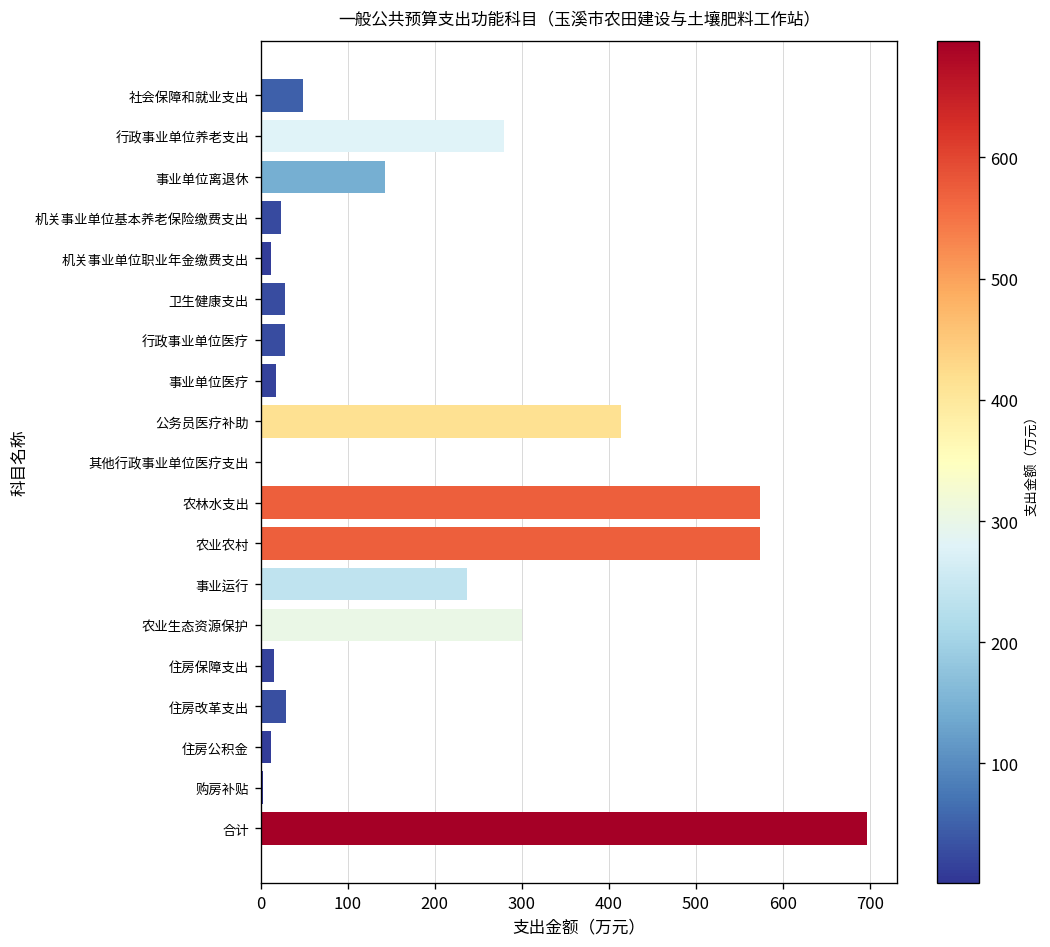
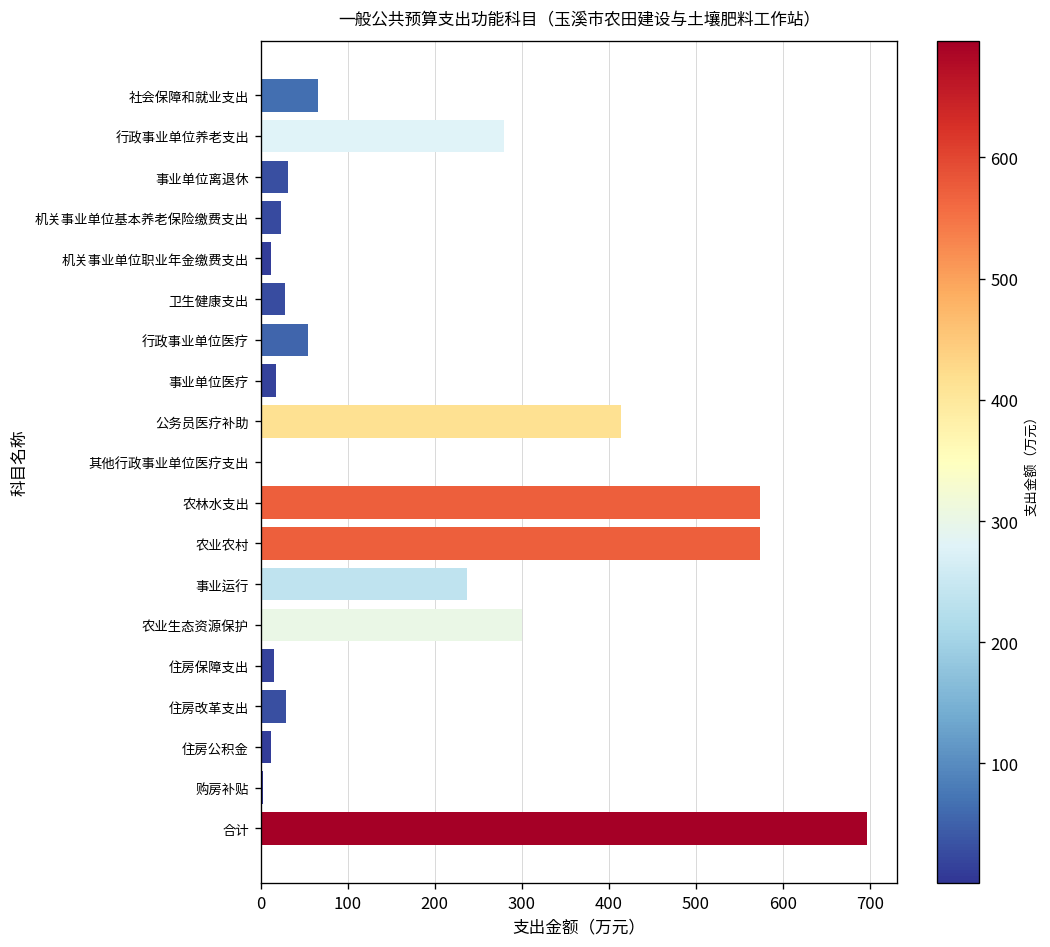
  {
-   "社会保障和就业支出": 50,
+   "社会保障和就业支出": 70,
    "行政事业单位养老支出": 280,
-   "事业单位离退休": 140,
+   "事业单位离退休": 30,
    "机关事业单位基本养老保险缴费支出": 20,
    "机关事业单位职业年金缴费支出": 10,
    "卫生健康支出": 30,
-   "行政事业单位医疗": 30,
+   "行政事业单位医疗": 50,
    "事业单位医疗": 20,
    "公务员医疗补助": 410,
    "农林水支出": 570,
    "农业农村": 570,
    "事业运行": 240,
    "农业生态资源保护": 300,
    "住房保障支出": 20,
    "住房改革支出": 30,
    "住房公积金": 10,
    "合计": 700
  }
